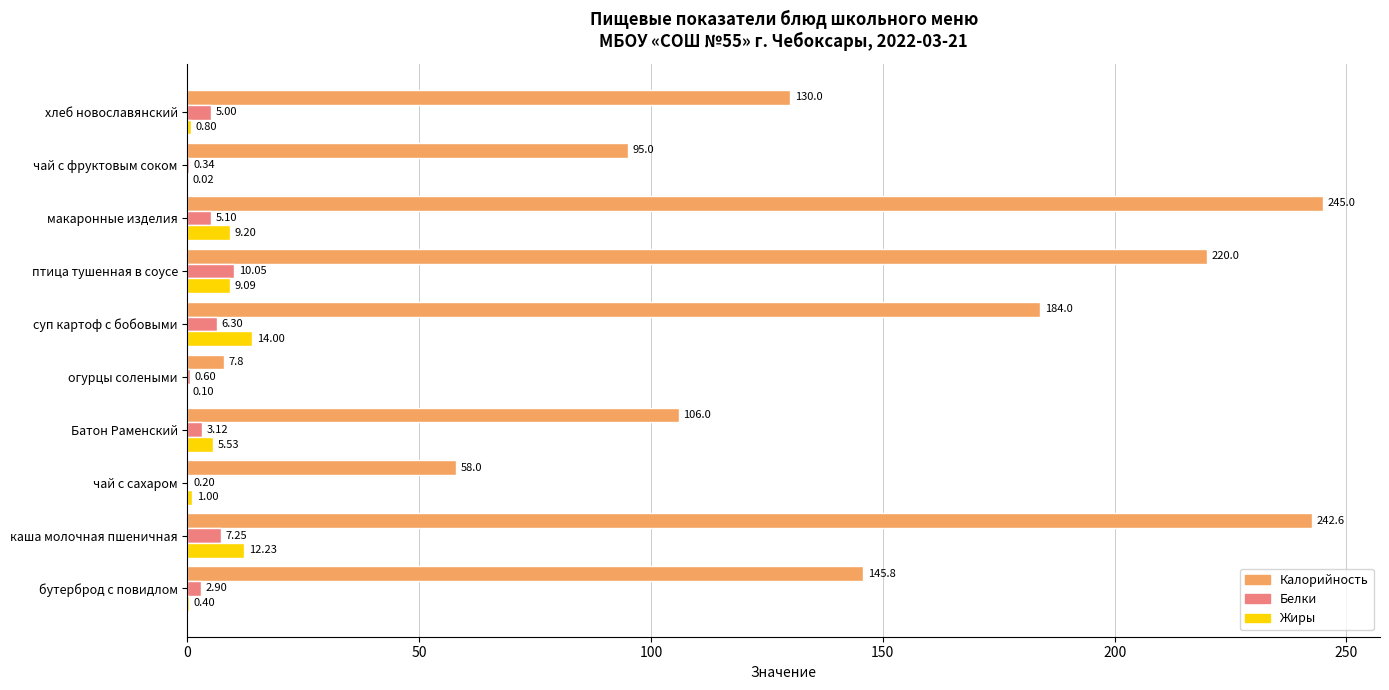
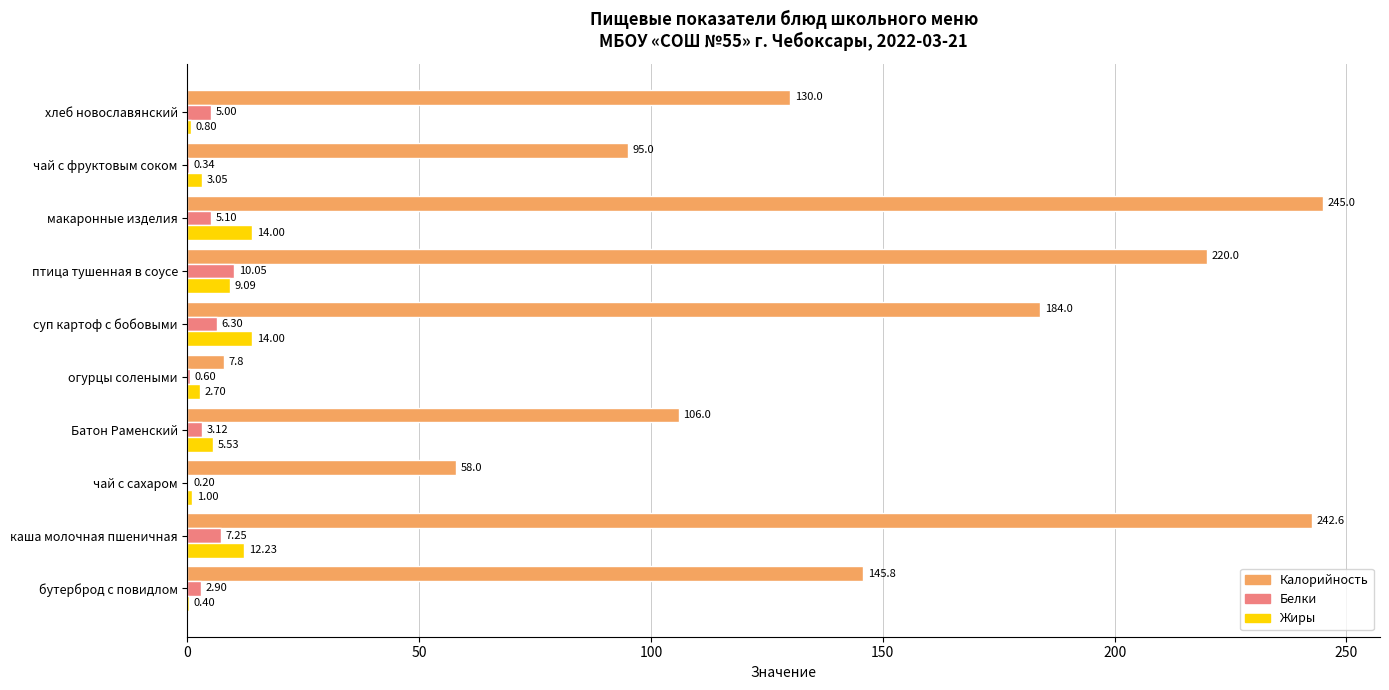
  {
    "Жиры": {
      "хлеб новославянский": 0.80,
-     "чай с фруктовым соком": 0.02,
-     "макаронные изделия": 9.20,
+     "чай с фруктовым соком": 3.05,
+     "макаронные изделия": 14.00,
      "птица тушенная в соусе": 9.09,
      "суп картоф с бобовыми": 14.00,
-     "огурцы солеными": 0.10,
+     "огурцы солеными": 2.70,
      "Батон Раменский": 5.53,
      "чай с сахаром": 1.00,
      "каша молочная пшеничная": 12.23,
      "бутерброд с повидлом": 0.40
    }
  }
